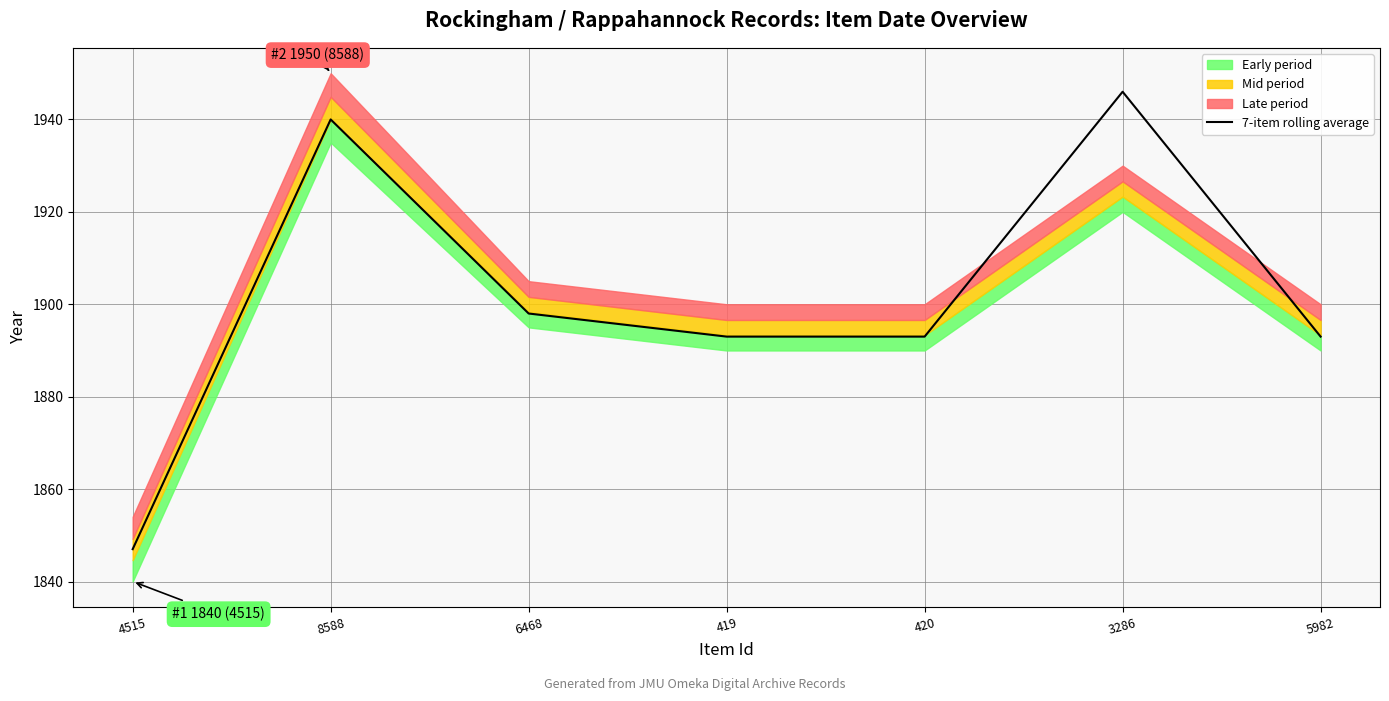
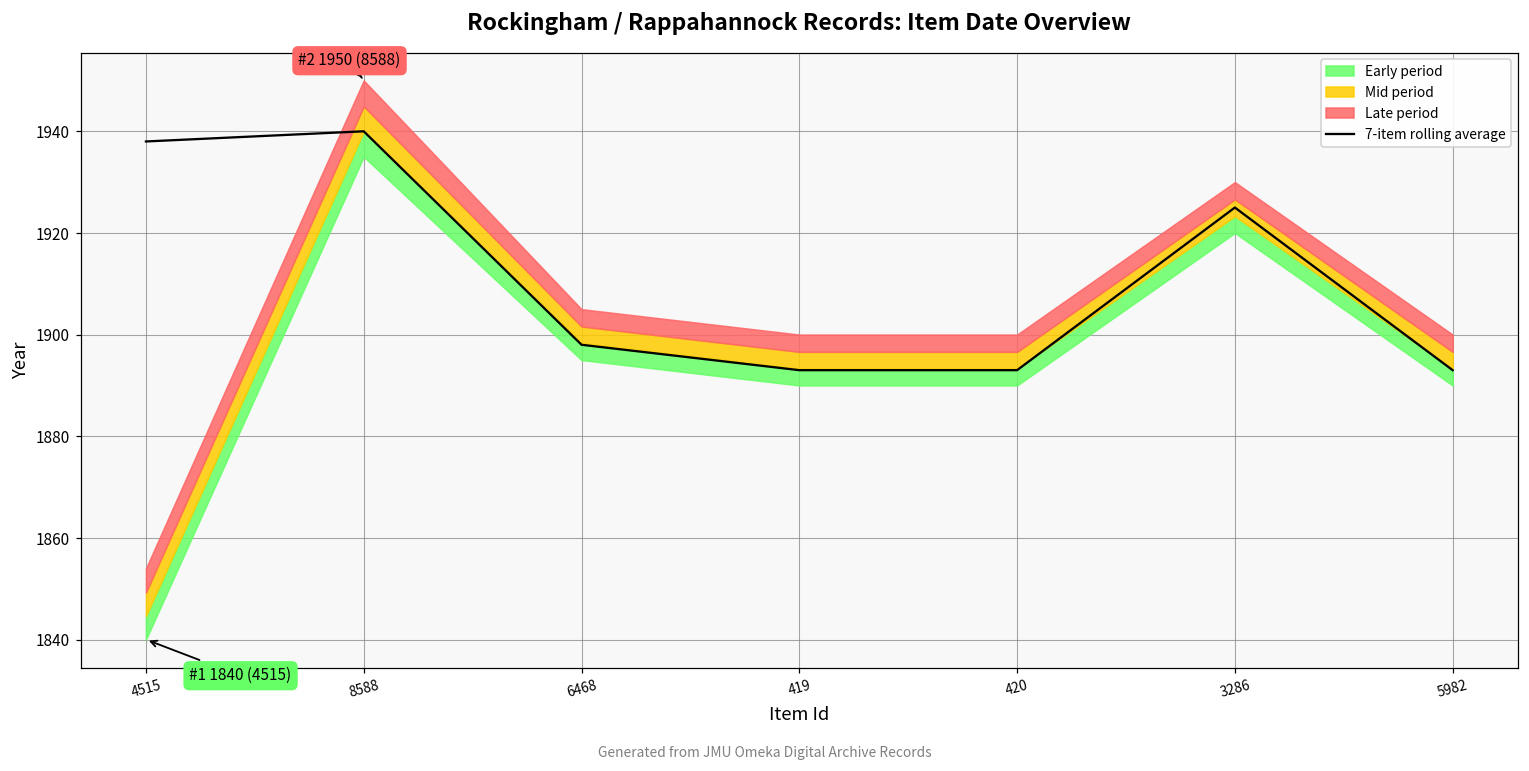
  {
    "7-item rolling average": {
-     "4515": 1847,
-     "3286": 1946
+     "4515": 1938,
+     "3286": 1925
    },
    "Mid period": {
      "4515": 5,
      "8588": 5,
      "6468": 3,
      "419": 3,
      "420": 3,
      "3286": 3,
      "5982": 3
    }
  }
